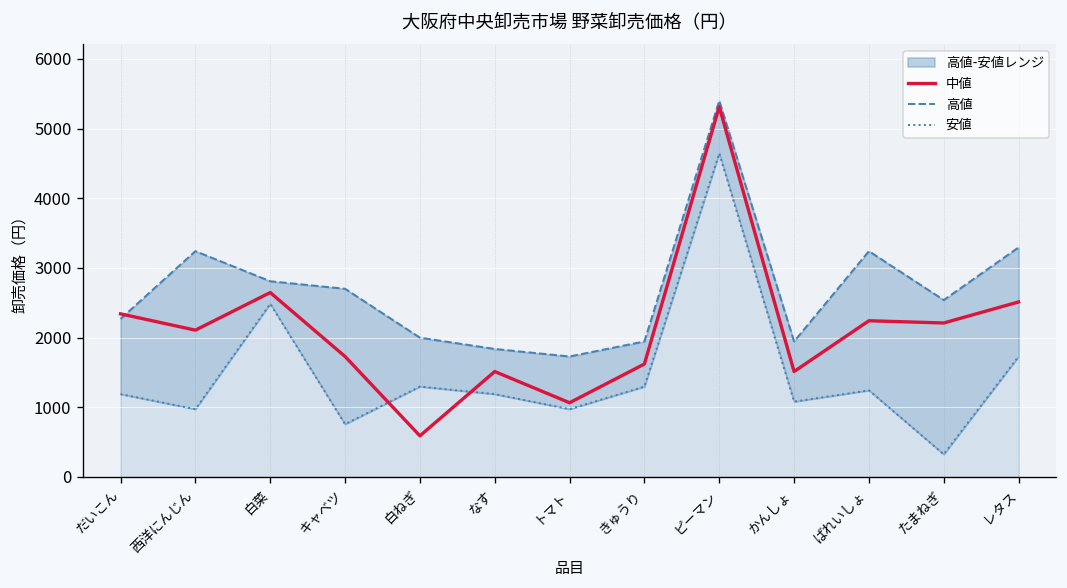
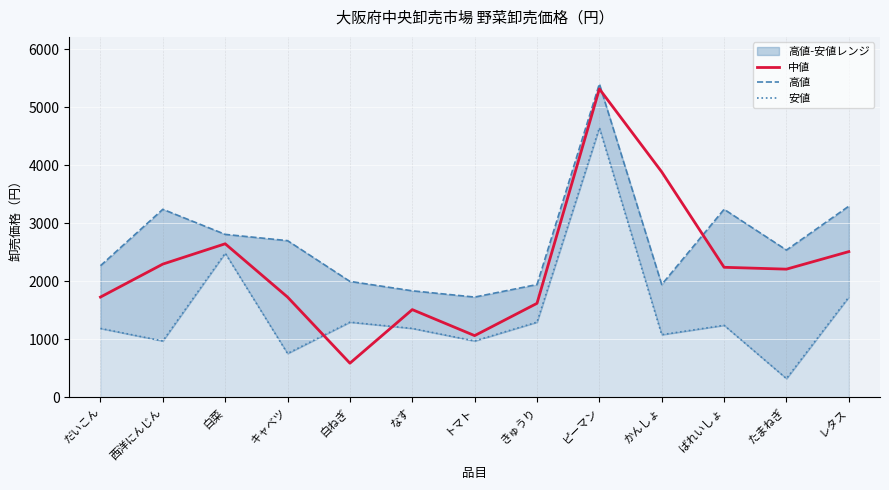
  {
    "中値": {
-     "だいこん": 2300,
-     "西洋にんじん": 2100,
+     "だいこん": 1700,
+     "西洋にんじん": 2300,
      "白菜": 2600,
      "キャベツ": 1700,
      "白ねぎ": 600,
      "なす": 1500,
      "トマト": 1100,
      "きゅうり": 1600,
      "ピーマン": 5300,
-     "かんしょ": 1500,
+     "かんしょ": 3900,
      "ばれいしょ": 2200,
      "たまねぎ": 2200,
      "レタス": 2500
    }
  }
